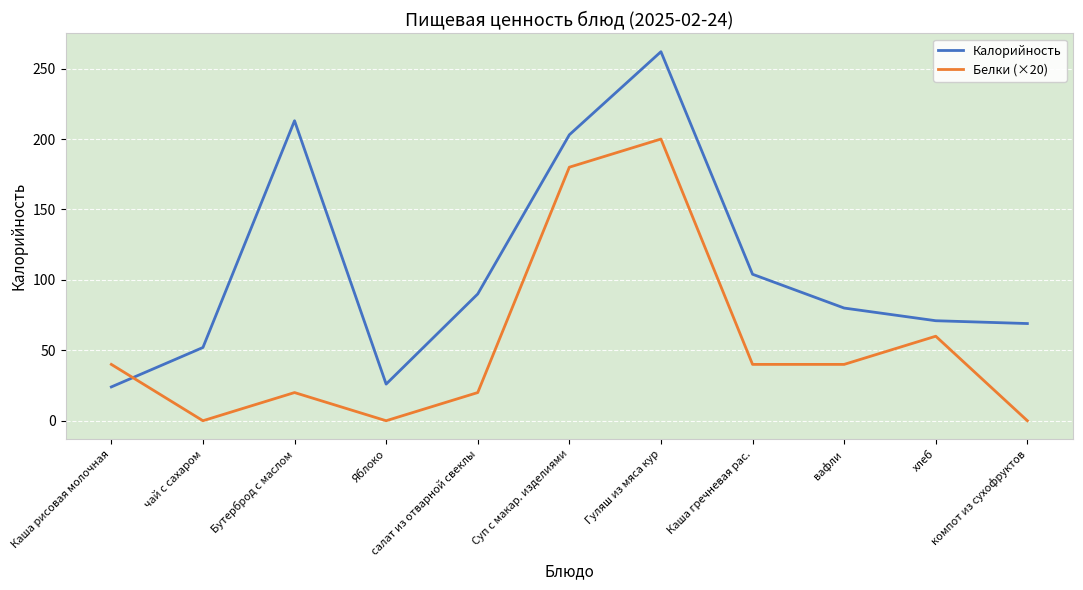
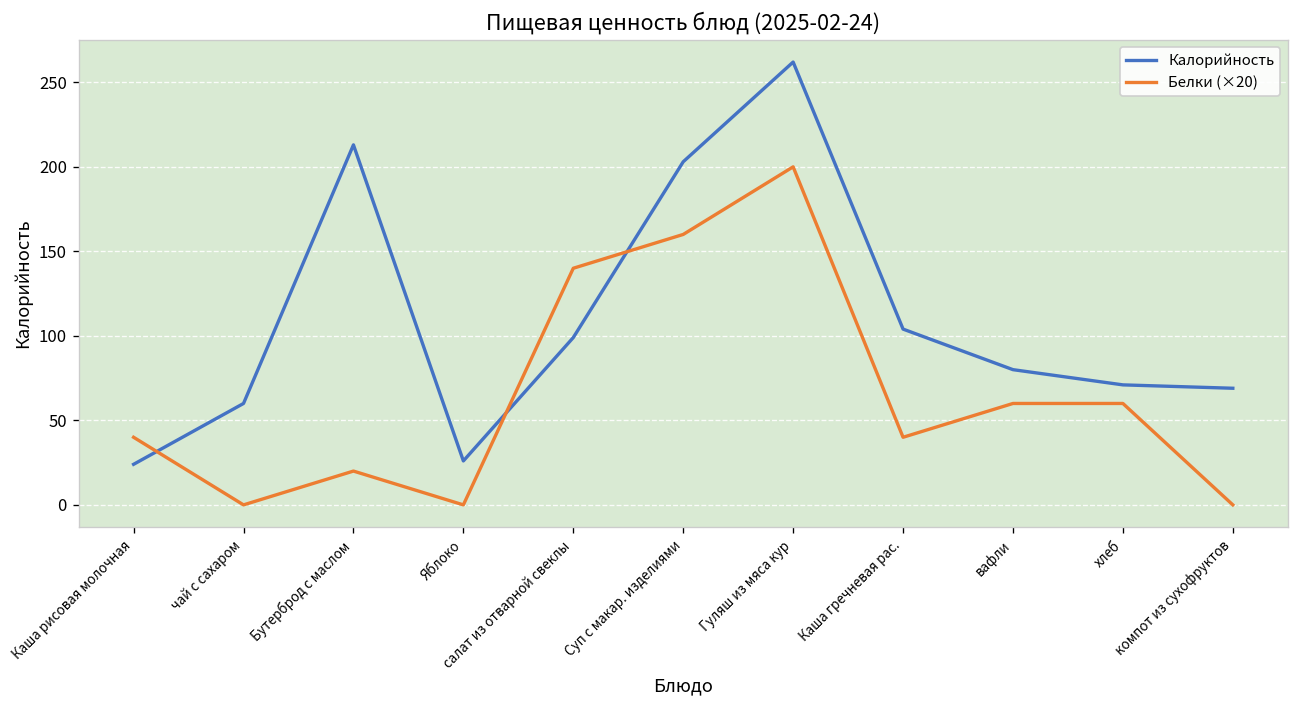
  {
    "Калорийность": {
      "Каша рисовая молочная": 24,
-     "чай с сахаром": 52,
+     "чай с сахаром": 60,
      "Бутерброд с маслом": 213,
      "Яблоко": 26,
-     "салат из отварной свеклы": 90,
+     "салат из отварной свеклы": 99,
      "Суп с макар. изделиями": 203,
      "Гуляш из мяса кур": 262,
      "Каша гречневая рас.": 104,
      "вафли": 80,
      "хлеб": 71,
      "компот из сухофруктов": 69
    },
    "Белки (×20)": {
      "Каша рисовая молочная": 40,
      "чай с сахаром": 0,
      "Бутерброд с маслом": 20,
      "Яблоко": 0,
-     "салат из отварной свеклы": 20,
-     "Суп с макар. изделиями": 180,
+     "салат из отварной свеклы": 140,
+     "Суп с макар. изделиями": 160,
      "Гуляш из мяса кур": 200,
      "Каша гречневая рас.": 40,
-     "вафли": 40,
+     "вафли": 60,
      "хлеб": 60,
      "компот из сухофруктов": 0
    }
  }
